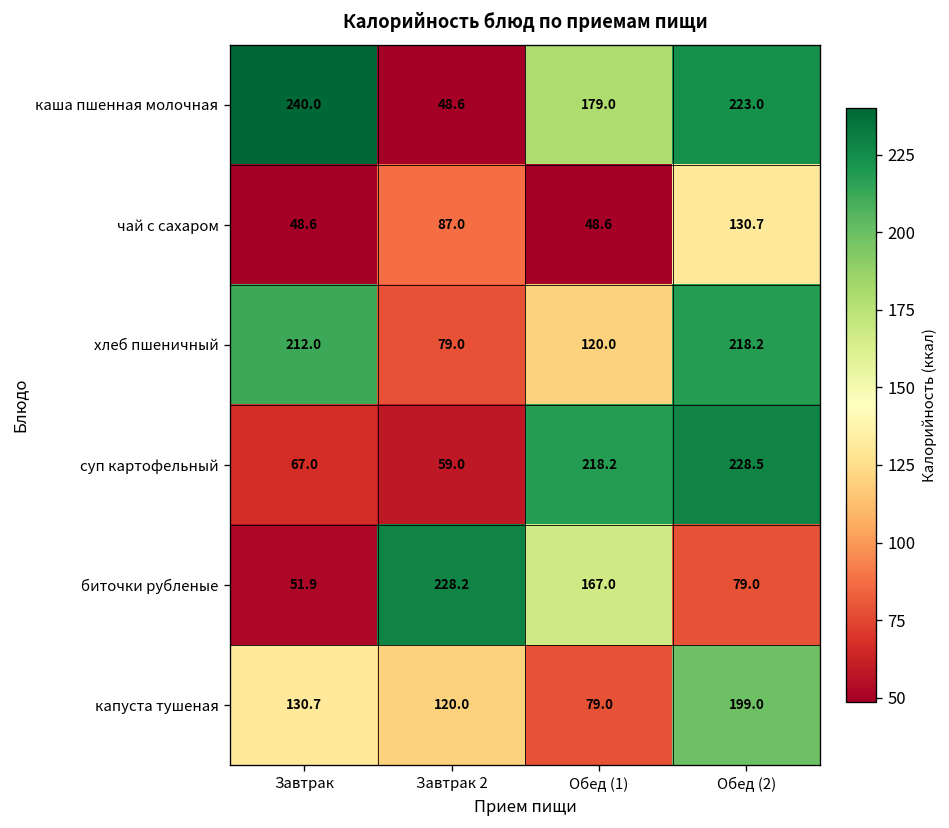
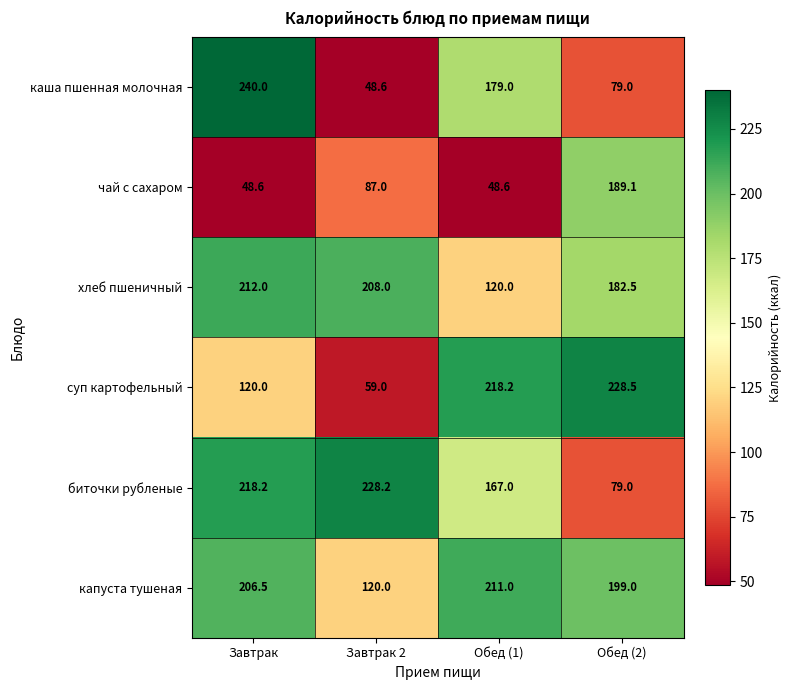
  {
    "каша пшенная молочная": {
      "Завтрак": 240.0,
      "Завтрак 2": 48.6,
      "Обед (1)": 179.0,
-     "Обед (2)": 223.0
+     "Обед (2)": 79.0
    },
    "чай с сахаром": {
      "Завтрак": 48.6,
      "Завтрак 2": 87.0,
      "Обед (1)": 48.6,
-     "Обед (2)": 130.7
+     "Обед (2)": 189.1
    },
    "хлеб пшеничный": {
      "Завтрак": 212.0,
-     "Завтрак 2": 79.0,
+     "Завтрак 2": 208.0,
      "Обед (1)": 120.0,
-     "Обед (2)": 218.2
+     "Обед (2)": 182.5
    },
    "суп картофельный": {
-     "Завтрак": 67.0,
+     "Завтрак": 120.0,
      "Завтрак 2": 59.0,
      "Обед (1)": 218.2,
      "Обед (2)": 228.5
    },
    "биточки рубленые": {
-     "Завтрак": 51.9,
+     "Завтрак": 218.2,
      "Завтрак 2": 228.2,
      "Обед (1)": 167.0,
      "Обед (2)": 79.0
    },
    "капуста тушеная": {
-     "Завтрак": 130.7,
+     "Завтрак": 206.5,
      "Завтрак 2": 120.0,
-     "Обед (1)": 79.0,
+     "Обед (1)": 211.0,
      "Обед (2)": 199.0
    }
  }
